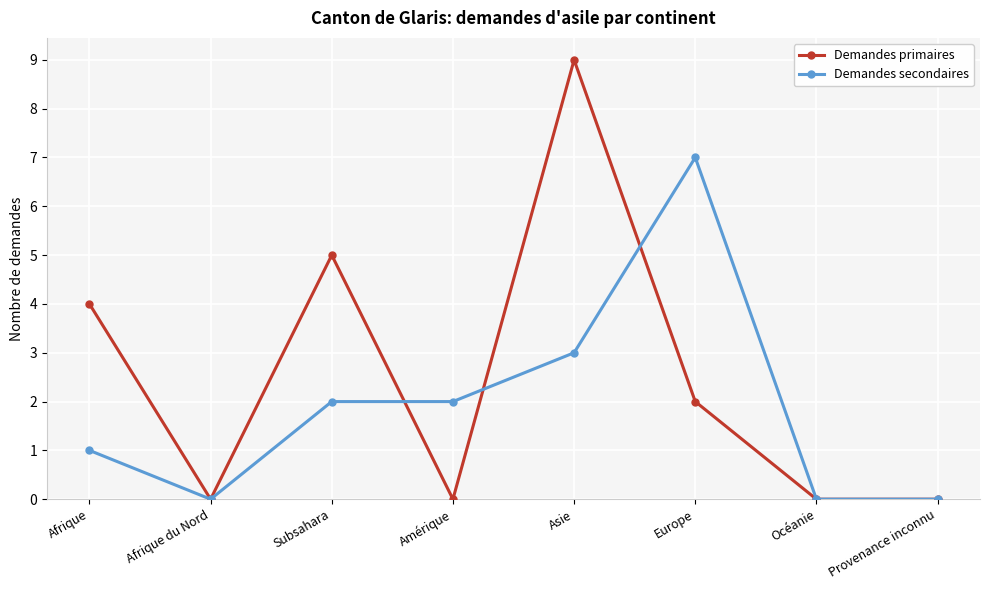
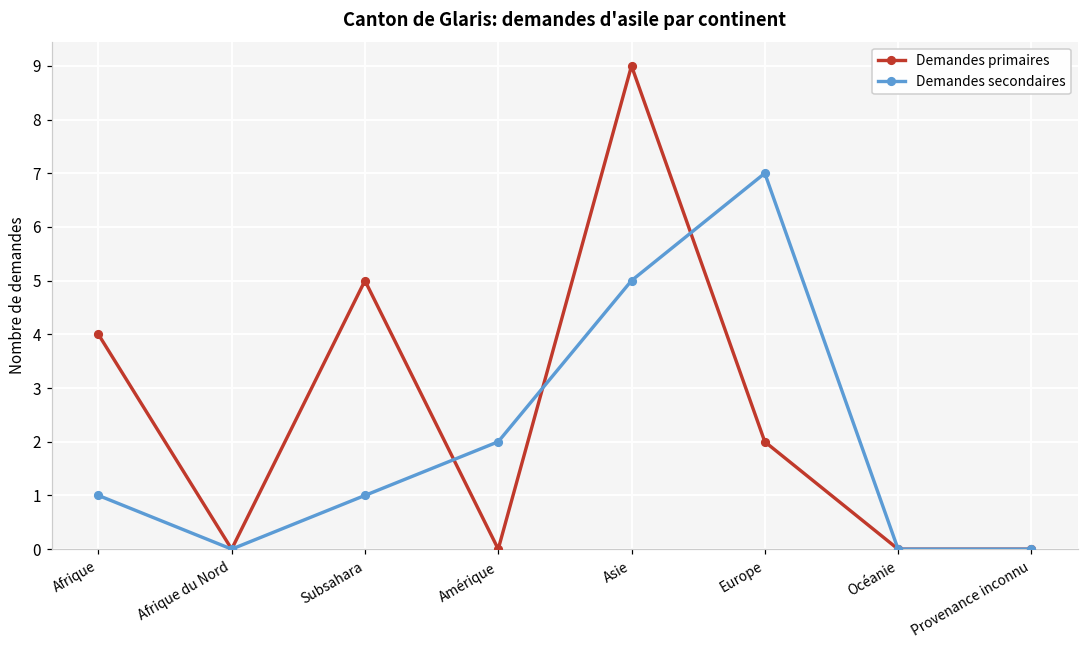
  {
    "Demandes primaires": {
      "Afrique": 4,
      "Subsahara": 5,
      "Amérique": 0,
      "Asie": 9,
      "Europe": 2
    },
    "Demandes secondaires": {
      "Afrique": 1,
-     "Subsahara": 2,
+     "Subsahara": 1,
      "Amérique": 2,
-     "Asie": 3,
+     "Asie": 5,
      "Europe": 7
    }
  }
